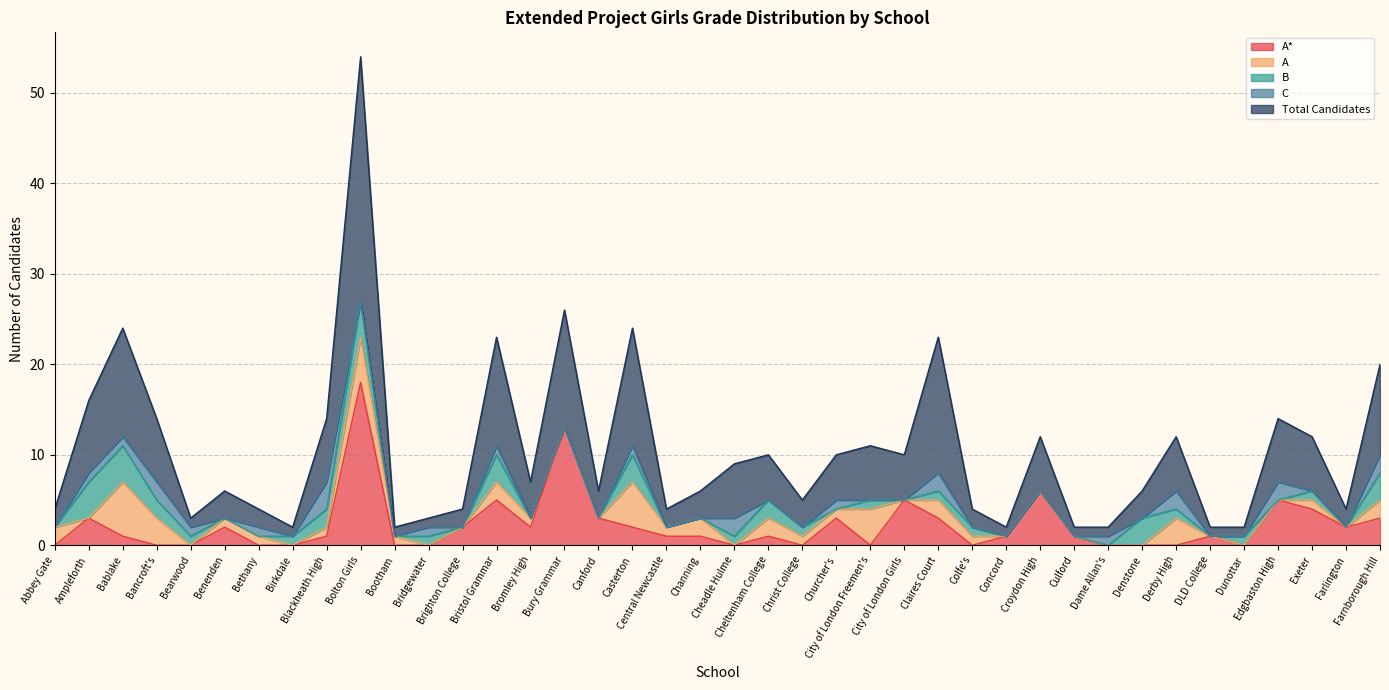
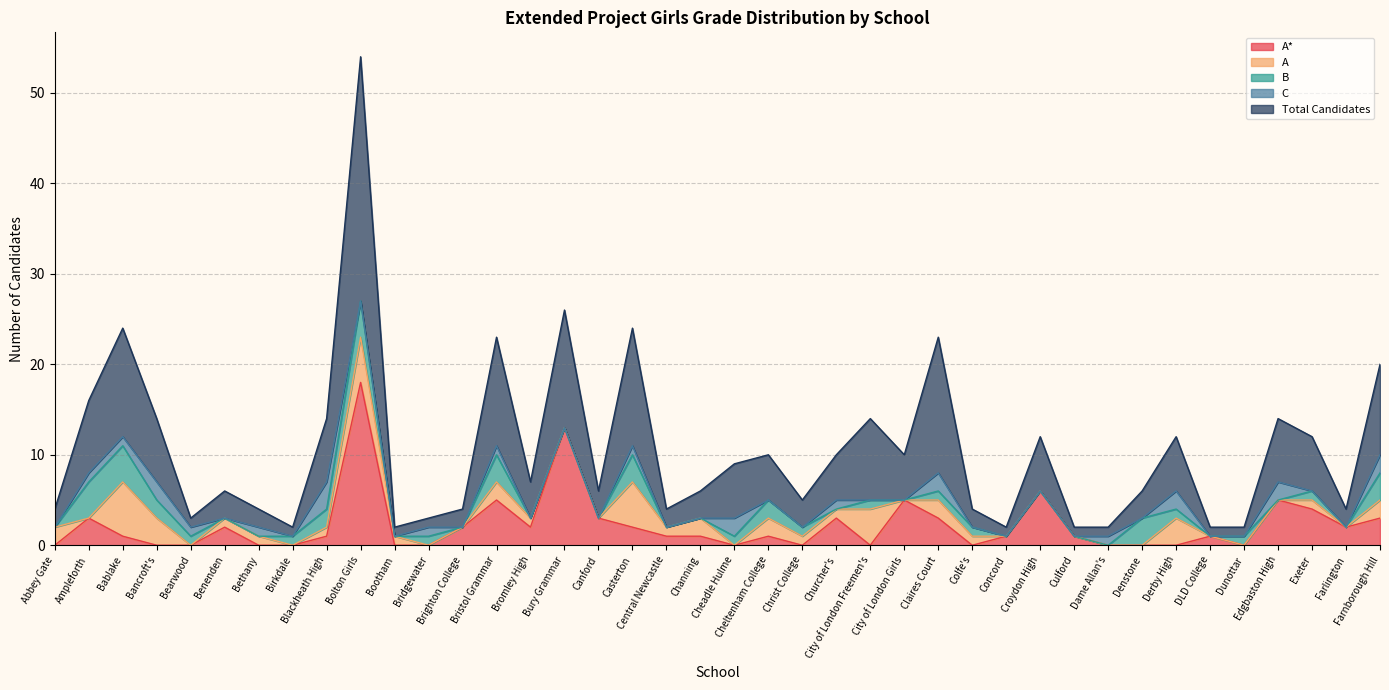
  {
    "A*": {
      "Abbey Gate": 0,
      "Bablake": 1,
      "Bancroft's": 0,
      "Benenden": 2,
      "Bethany": 0,
      "Blackheath High": 1,
      "Bolton Girls": 18,
      "Bootham": 0,
      "Bristol Grammar": 5,
      "Bromley High": 2,
      "Casterton": 2,
      "Central Newcastle": 1,
      "Channing": 1,
      "Cheltenham College": 1,
      "Christ College": 0,
      "Churcher's": 3,
      "City of London Freemen's": 0,
      "Claires Court": 3,
      "Colfe's": 0,
      "Derby High": 0,
      "Exeter": 4,
      "Farnborough Hill": 3
    },
    "A": {
      "Bablake": 6,
      "Bancroft's": 3,
      "Blackheath High": 1,
      "Bolton Girls": 5,
      "Bristol Grammar": 2,
      "Casterton": 5,
      "Cheltenham College": 2,
      "Christ College": 1,
      "City of London Freemen's": 4,
      "Claires Court": 2,
      "Colfe's": 1,
      "Derby High": 3,
      "Exeter": 1,
      "Farnborough Hill": 2
    },
    "Total Candidates": {
      "Abbey Gate": 2,
      "Ampleforth": 8,
      "Bablake": 12,
      "Bancroft's": 7,
      "Bearwood": 1,
      "Benenden": 3,
      "Bethany": 2,
      "Birkdale": 1,
      "Blackheath High": 7,
      "Bolton Girls": 27,
      "Bootham": 1,
      "Bridgewater": 1,
      "Brighton College": 2,
      "Bristol Grammar": 12,
      "Bromley High": 4,
      "Bury Grammar": 13,
      "Canford": 3,
      "Casterton": 13,
      "Central Newcastle": 2,
      "Channing": 3,
      "Cheadle Hulme": 6,
      "Cheltenham College": 5,
      "Christ College": 3,
      "Churcher's": 5,
-     "City of London Freemen's": 6,
+     "City of London Freemen's": 9,
      "City of London Girls": 5,
      "Claires Court": 15,
      "Colfe's": 2,
      "Concord": 1,
      "Croydon High": 6,
      "Culford": 1,
      "Dame Allan's": 1,
      "Denstone": 3,
      "Derby High": 6,
      "DLD College": 1,
      "Dunottar": 1,
      "Edgbaston High": 7,
      "Exeter": 6,
      "Farlington": 2,
      "Farnborough Hill": 10
    }
  }
